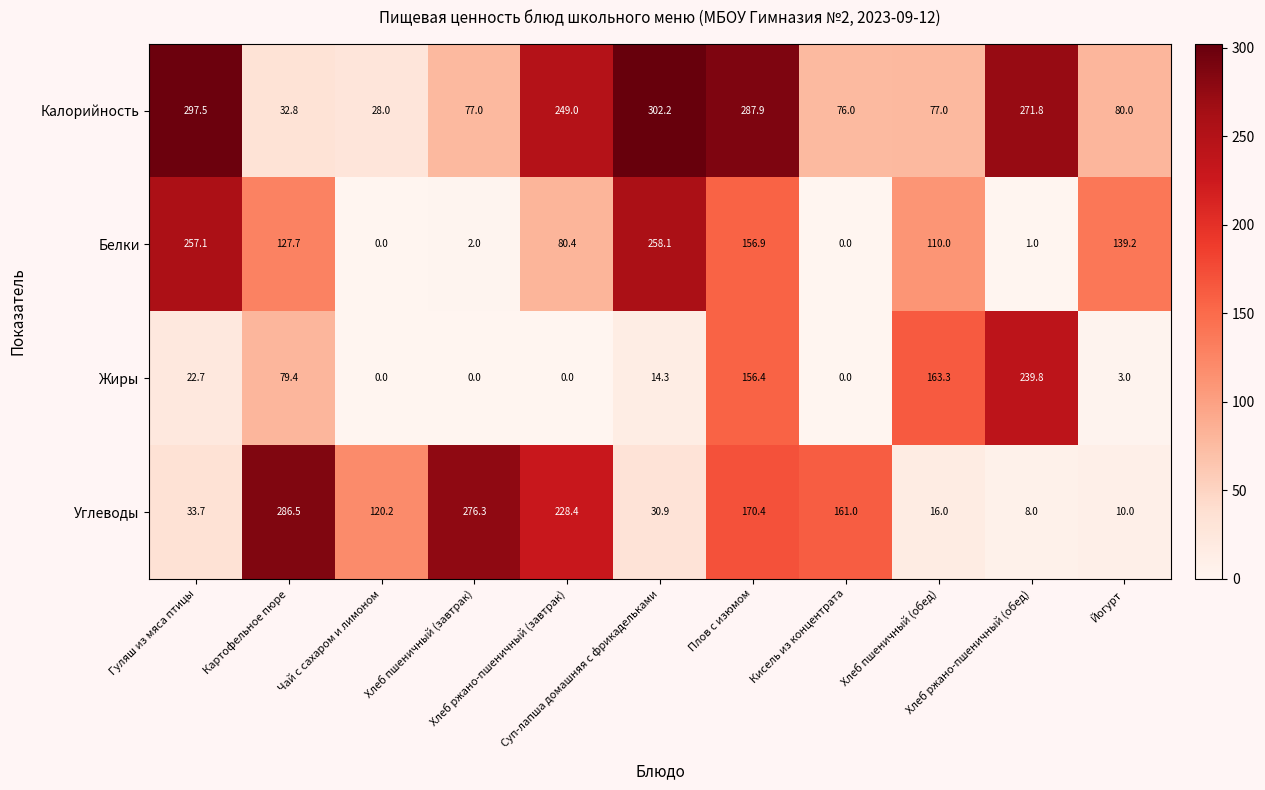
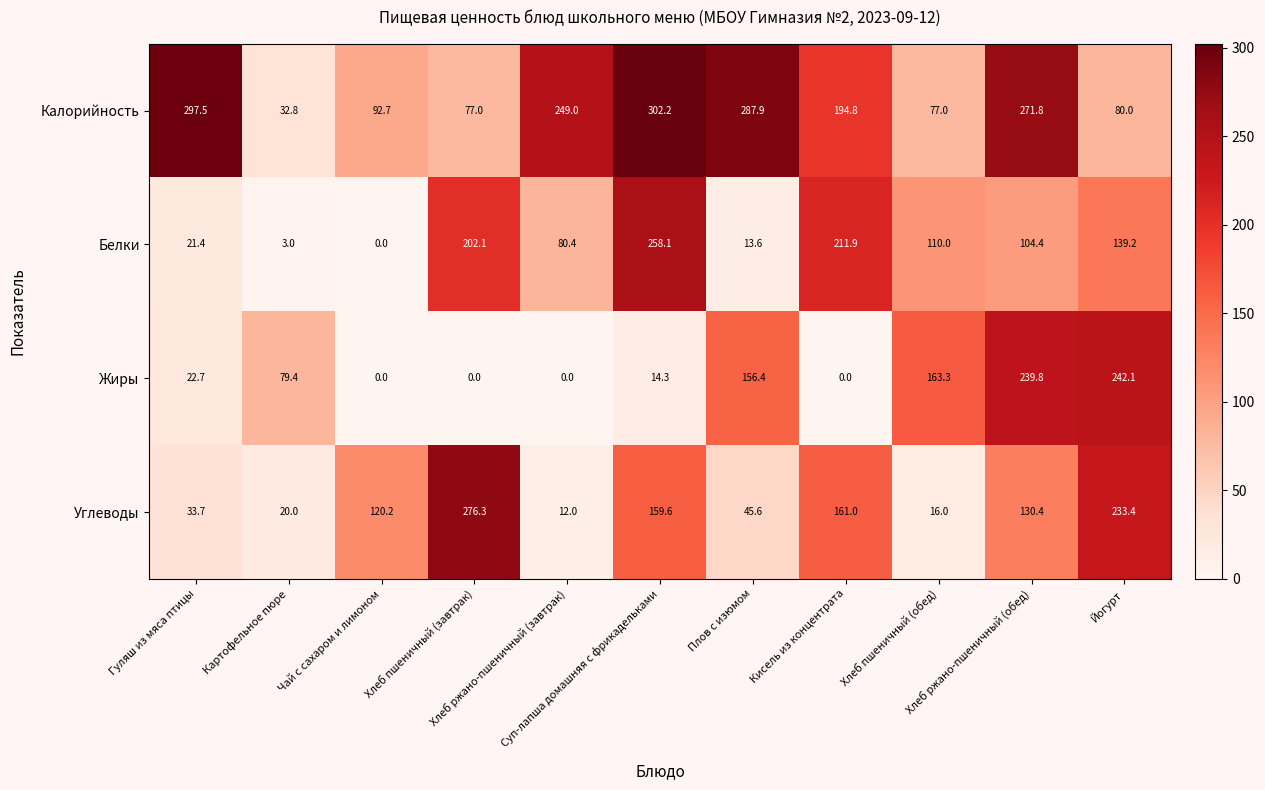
  {
    "Калорийность": {
      "Гуляш из мяса птицы": 297.5,
      "Картофельное пюре": 32.8,
-     "Чай с сахаром и лимоном": 28.0,
+     "Чай с сахаром и лимоном": 92.7,
      "Хлеб пшеничный (завтрак)": 77.0,
      "Хлеб ржано-пшеничный (завтрак)": 249.0,
      "Суп-лапша домашняя с фрикадельками": 302.2,
      "Плов с изюмом": 287.9,
-     "Кисель из концентрата": 76.0,
+     "Кисель из концентрата": 194.8,
      "Хлеб пшеничный (обед)": 77.0,
      "Хлеб ржано-пшеничный (обед)": 271.8,
      "Йогурт": 80.0
    },
    "Белки": {
-     "Гуляш из мяса птицы": 257.1,
-     "Картофельное пюре": 127.7,
+     "Гуляш из мяса птицы": 21.4,
+     "Картофельное пюре": 3.0,
      "Чай с сахаром и лимоном": 0.0,
-     "Хлеб пшеничный (завтрак)": 2.0,
+     "Хлеб пшеничный (завтрак)": 202.1,
      "Хлеб ржано-пшеничный (завтрак)": 80.4,
      "Суп-лапша домашняя с фрикадельками": 258.1,
-     "Плов с изюмом": 156.9,
-     "Кисель из концентрата": 0.0,
+     "Плов с изюмом": 13.6,
+     "Кисель из концентрата": 211.9,
      "Хлеб пшеничный (обед)": 110.0,
-     "Хлеб ржано-пшеничный (обед)": 1.0,
+     "Хлеб ржано-пшеничный (обед)": 104.4,
      "Йогурт": 139.2
    },
    "Жиры": {
      "Гуляш из мяса птицы": 22.7,
      "Картофельное пюре": 79.4,
      "Чай с сахаром и лимоном": 0.0,
      "Хлеб пшеничный (завтрак)": 0.0,
      "Хлеб ржано-пшеничный (завтрак)": 0.0,
      "Суп-лапша домашняя с фрикадельками": 14.3,
      "Плов с изюмом": 156.4,
      "Кисель из концентрата": 0.0,
      "Хлеб пшеничный (обед)": 163.3,
      "Хлеб ржано-пшеничный (обед)": 239.8,
-     "Йогурт": 3.0
+     "Йогурт": 242.1
    },
    "Углеводы": {
      "Гуляш из мяса птицы": 33.7,
-     "Картофельное пюре": 286.5,
+     "Картофельное пюре": 20.0,
      "Чай с сахаром и лимоном": 120.2,
      "Хлеб пшеничный (завтрак)": 276.3,
-     "Хлеб ржано-пшеничный (завтрак)": 228.4,
-     "Суп-лапша домашняя с фрикадельками": 30.9,
-     "Плов с изюмом": 170.4,
+     "Хлеб ржано-пшеничный (завтрак)": 12.0,
+     "Суп-лапша домашняя с фрикадельками": 159.6,
+     "Плов с изюмом": 45.6,
      "Кисель из концентрата": 161.0,
      "Хлеб пшеничный (обед)": 16.0,
-     "Хлеб ржано-пшеничный (обед)": 8.0,
-     "Йогурт": 10.0
+     "Хлеб ржано-пшеничный (обед)": 130.4,
+     "Йогурт": 233.4
    }
  }
